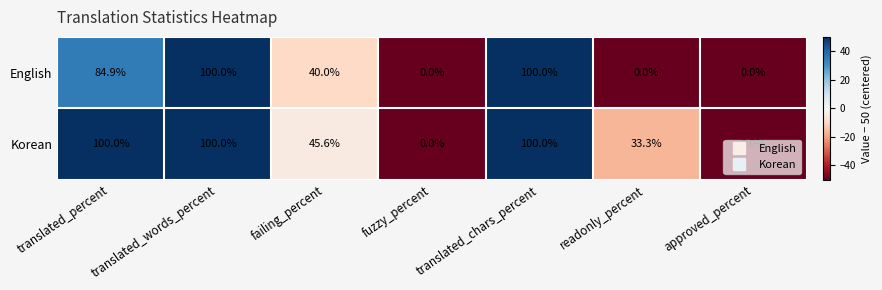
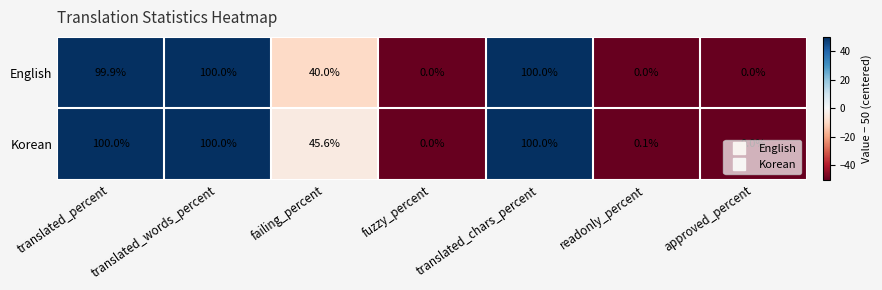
  {
    "English": {
-     "translated_percent": "84.9%",
+     "translated_percent": "99.9%",
      "translated_words_percent": "100.0%",
      "failing_percent": "40.0%",
      "fuzzy_percent": "0.0%",
      "translated_chars_percent": "100.0%",
      "readonly_percent": "0.0%",
      "approved_percent": "0.0%"
    },
    "Korean": {
      "translated_percent": "100.0%",
      "translated_words_percent": "100.0%",
      "failing_percent": "45.6%",
      "fuzzy_percent": "0.0%",
      "translated_chars_percent": "100.0%",
-     "readonly_percent": "33.3%"
+     "readonly_percent": "0.1%"
    }
  }
